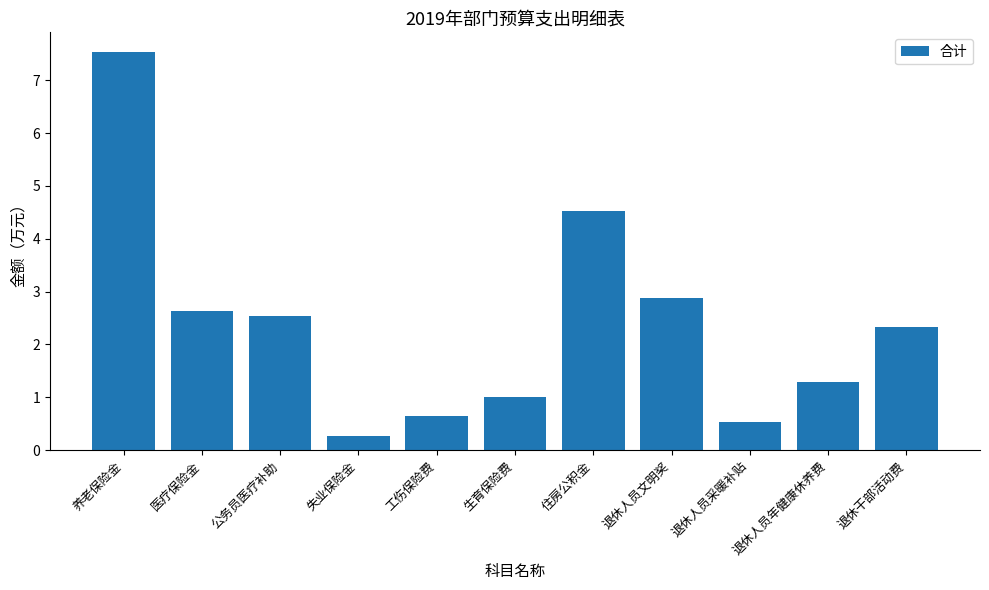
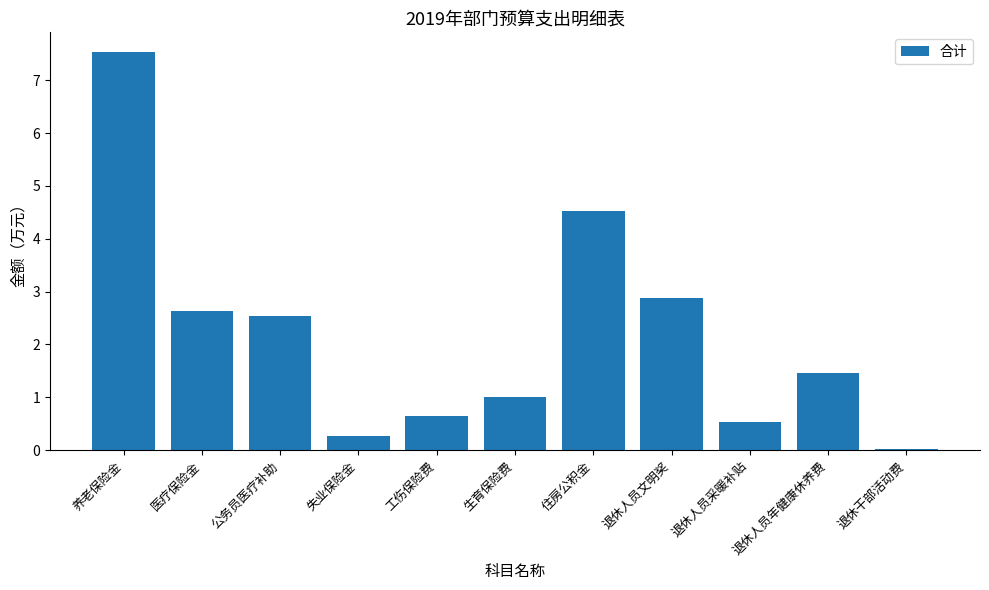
  {
    "养老保险金": 7.5,
    "医疗保险金": 2.6,
    "公务员医疗补助": 2.5,
    "失业保险金": 0.3,
    "工伤保险费": 0.6,
    "生育保险费": 1.0,
    "住房公积金": 4.5,
    "退休人员文明奖": 2.9,
    "退休人员采暖补贴": 0.5,
-   "退休人员年健康休养费": 1.3,
-   "退休干部活动费": 2.3
+   "退休人员年健康休养费": 1.5,
+   "退休干部活动费": 0.0
  }
